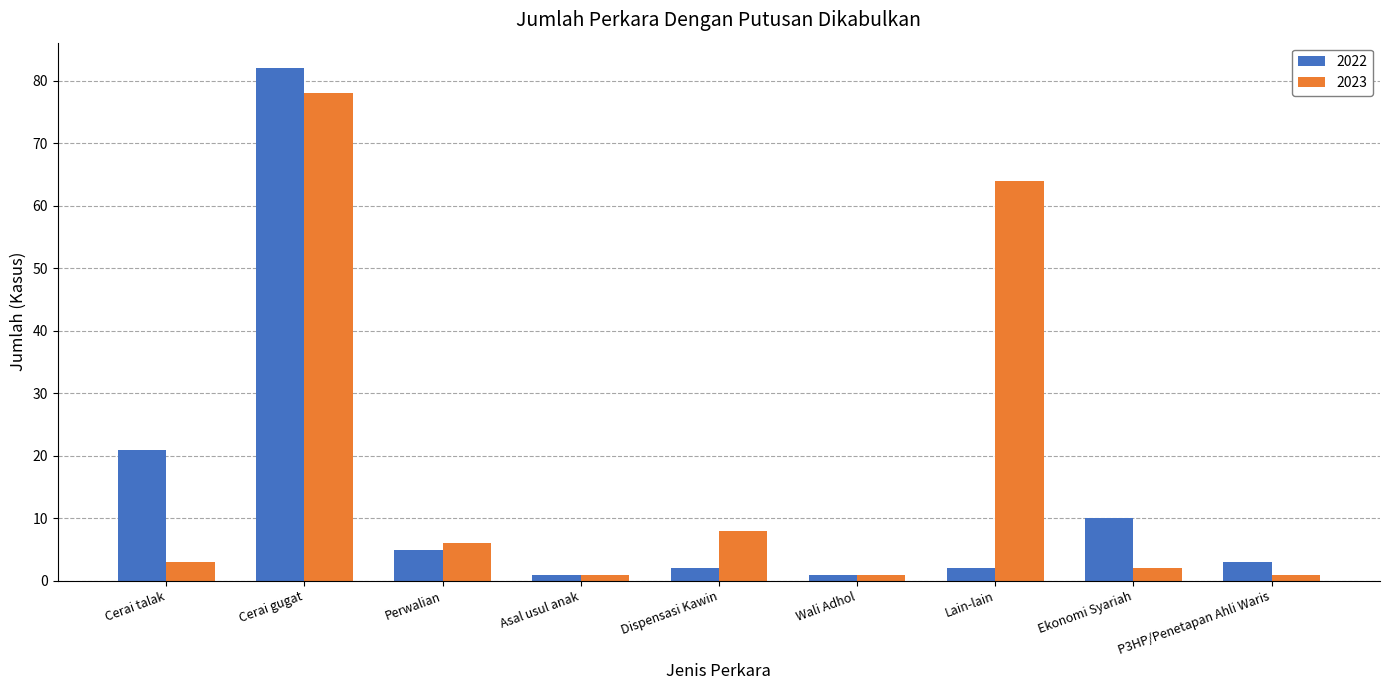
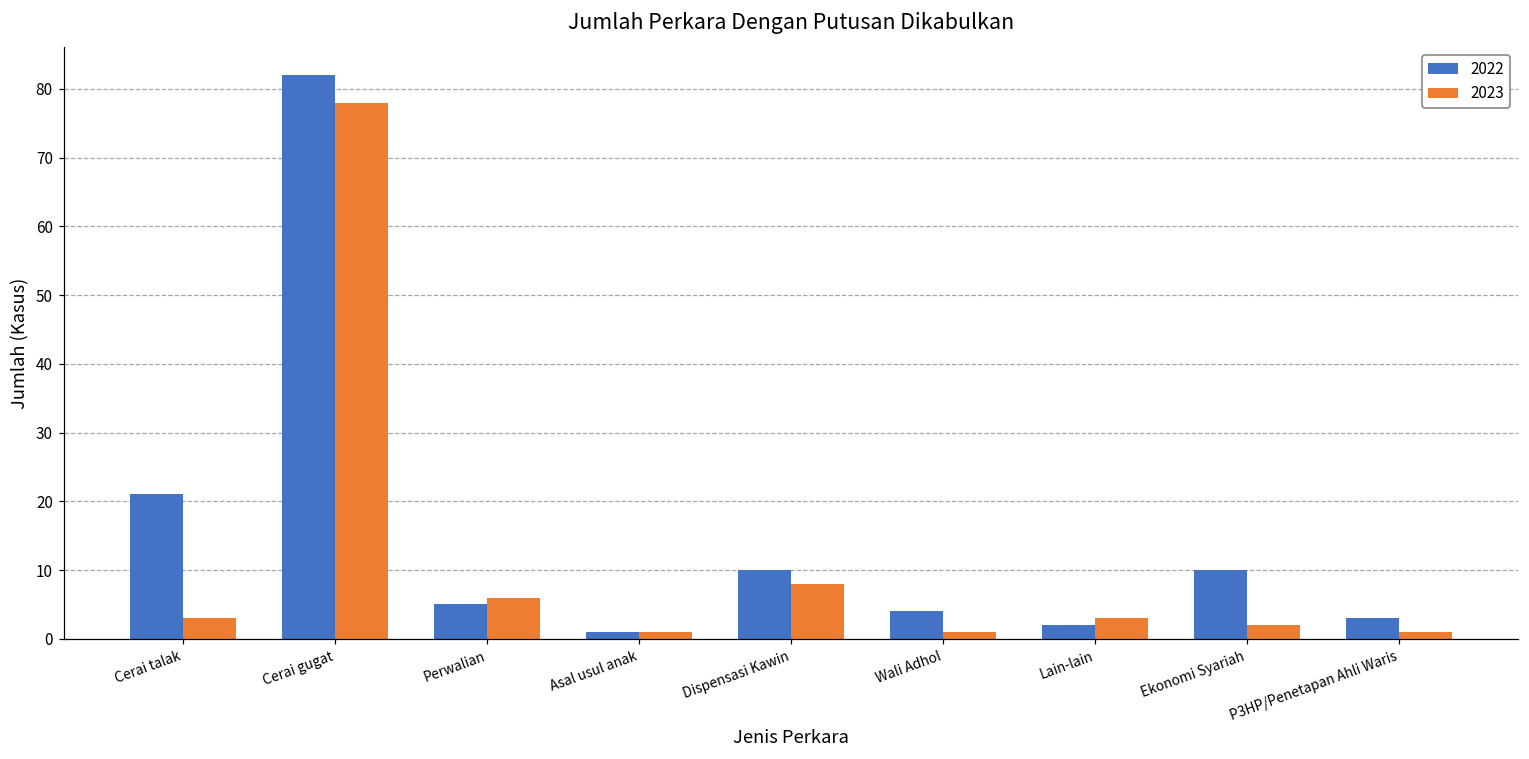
  {
    "2022": {
      "Cerai talak": 21,
      "Cerai gugat": 82,
      "Perwalian": 5,
      "Asal usul anak": 1,
-     "Dispensasi Kawin": 2,
-     "Wali Adhol": 1,
+     "Dispensasi Kawin": 10,
+     "Wali Adhol": 4,
      "Lain-lain": 2,
      "Ekonomi Syariah": 10,
      "P3HP/Penetapan Ahli Waris": 3
    },
    "2023": {
      "Cerai talak": 3,
      "Cerai gugat": 78,
      "Perwalian": 6,
      "Asal usul anak": 1,
      "Dispensasi Kawin": 8,
      "Wali Adhol": 1,
-     "Lain-lain": 64,
+     "Lain-lain": 3,
      "Ekonomi Syariah": 2,
      "P3HP/Penetapan Ahli Waris": 1
    }
  }
